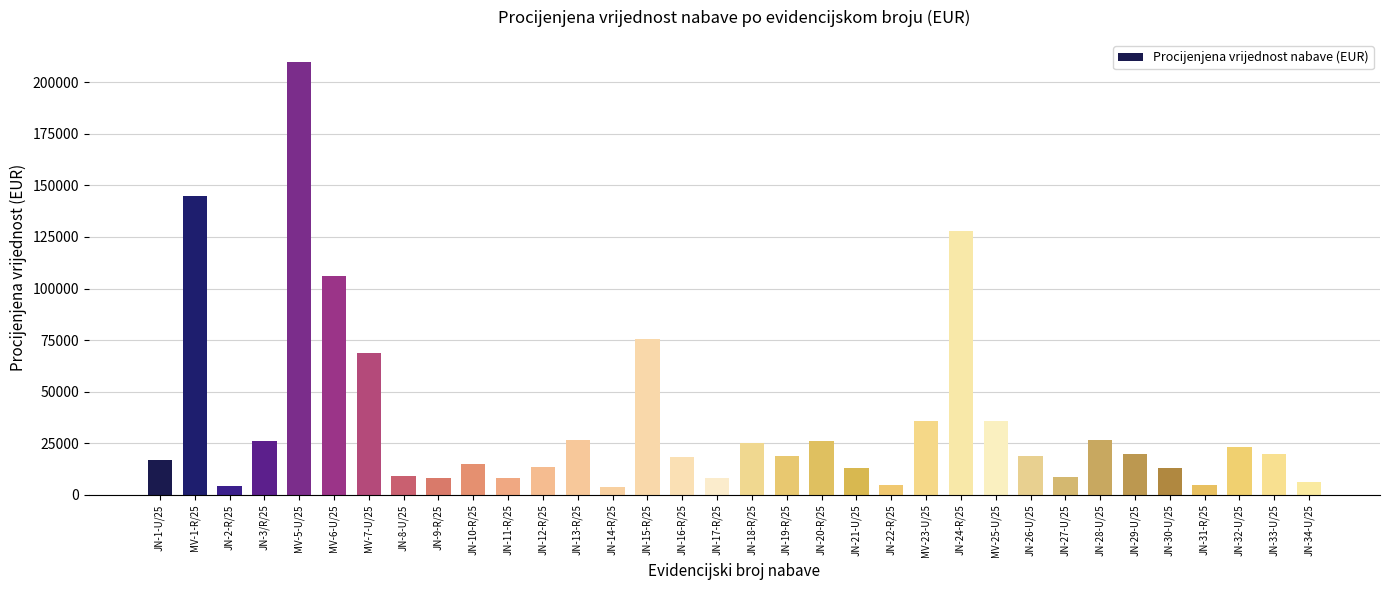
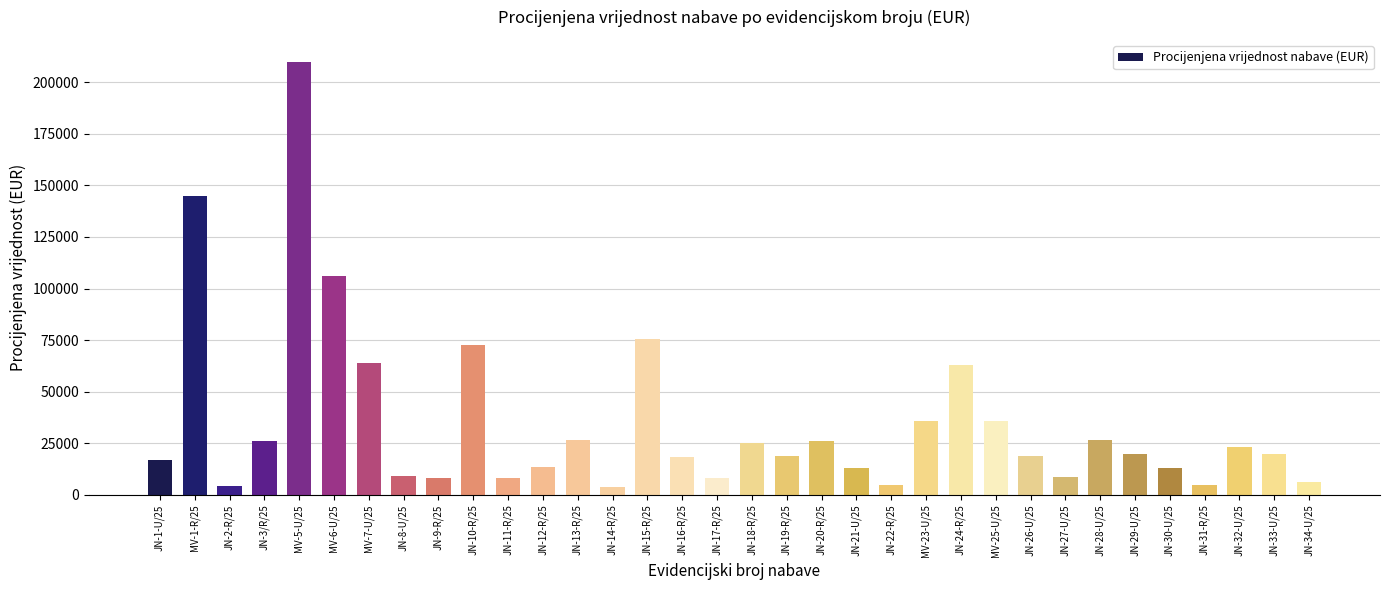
  {
    "JN-1-U/25": 17000,
    "MV-1-R/25": 145000,
    "JN-2-R/25": 4000,
    "JN-3/R/25": 26000,
    "MV-5-U/25": 210000,
    "MV-6-U/25": 106000,
-   "MV-7-U/25": 69000,
+   "MV-7-U/25": 64000,
    "JN-8-U/25": 9000,
    "JN-9-R/25": 8000,
-   "JN-10-R/25": 15000,
+   "JN-10-R/25": 73000,
    "JN-11-R/25": 8000,
    "JN-12-R/25": 13000,
    "JN-13-R/25": 27000,
    "JN-14-R/25": 4000,
    "JN-15-R/25": 75000,
    "JN-16-R/25": 18000,
    "JN-17-R/25": 8000,
    "JN-18-R/25": 25000,
    "JN-19-R/25": 19000,
    "JN-20-R/25": 26000,
    "JN-21-U/25": 13000,
    "JN-22-R/25": 5000,
    "MV-23-U/25": 36000,
-   "JN-24-R/25": 128000,
+   "JN-24-R/25": 63000,
    "MV-25-U/25": 36000,
    "JN-26-U/25": 19000,
    "JN-27-U/25": 9000,
    "JN-28-U/25": 27000,
    "JN-29-U/25": 20000,
    "JN-30-U/25": 13000,
    "JN-31-R/25": 5000,
    "JN-32-U/25": 23000,
    "JN-33-U/25": 20000,
    "JN-34-U/25": 6000
  }
